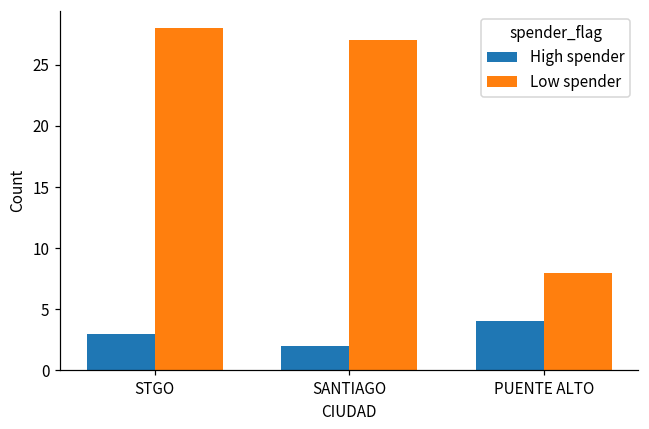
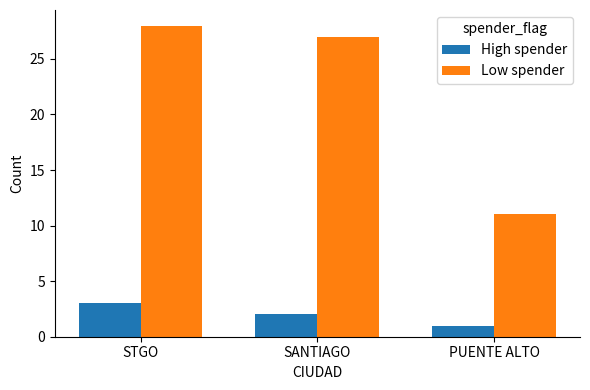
  {
    "High spender": {
      "STGO": 3,
      "SANTIAGO": 2,
-     "PUENTE ALTO": 4
+     "PUENTE ALTO": 1
    },
    "Low spender": {
      "STGO": 28,
      "SANTIAGO": 27,
-     "PUENTE ALTO": 8
+     "PUENTE ALTO": 11
    }
  }
